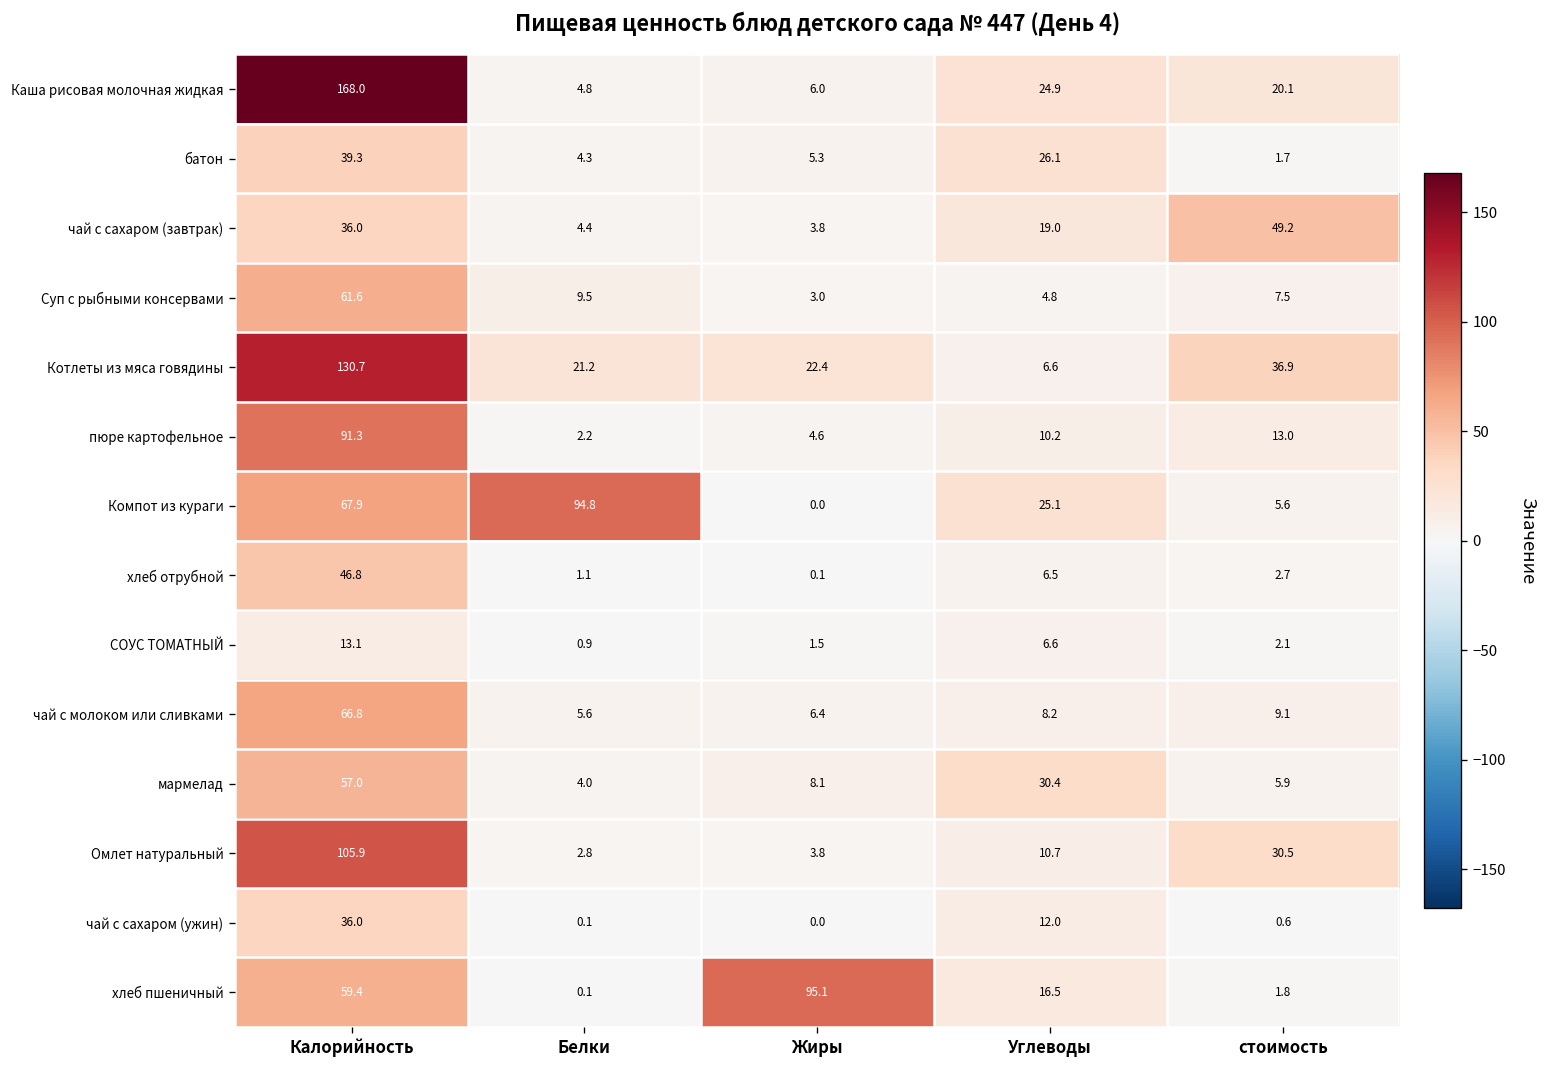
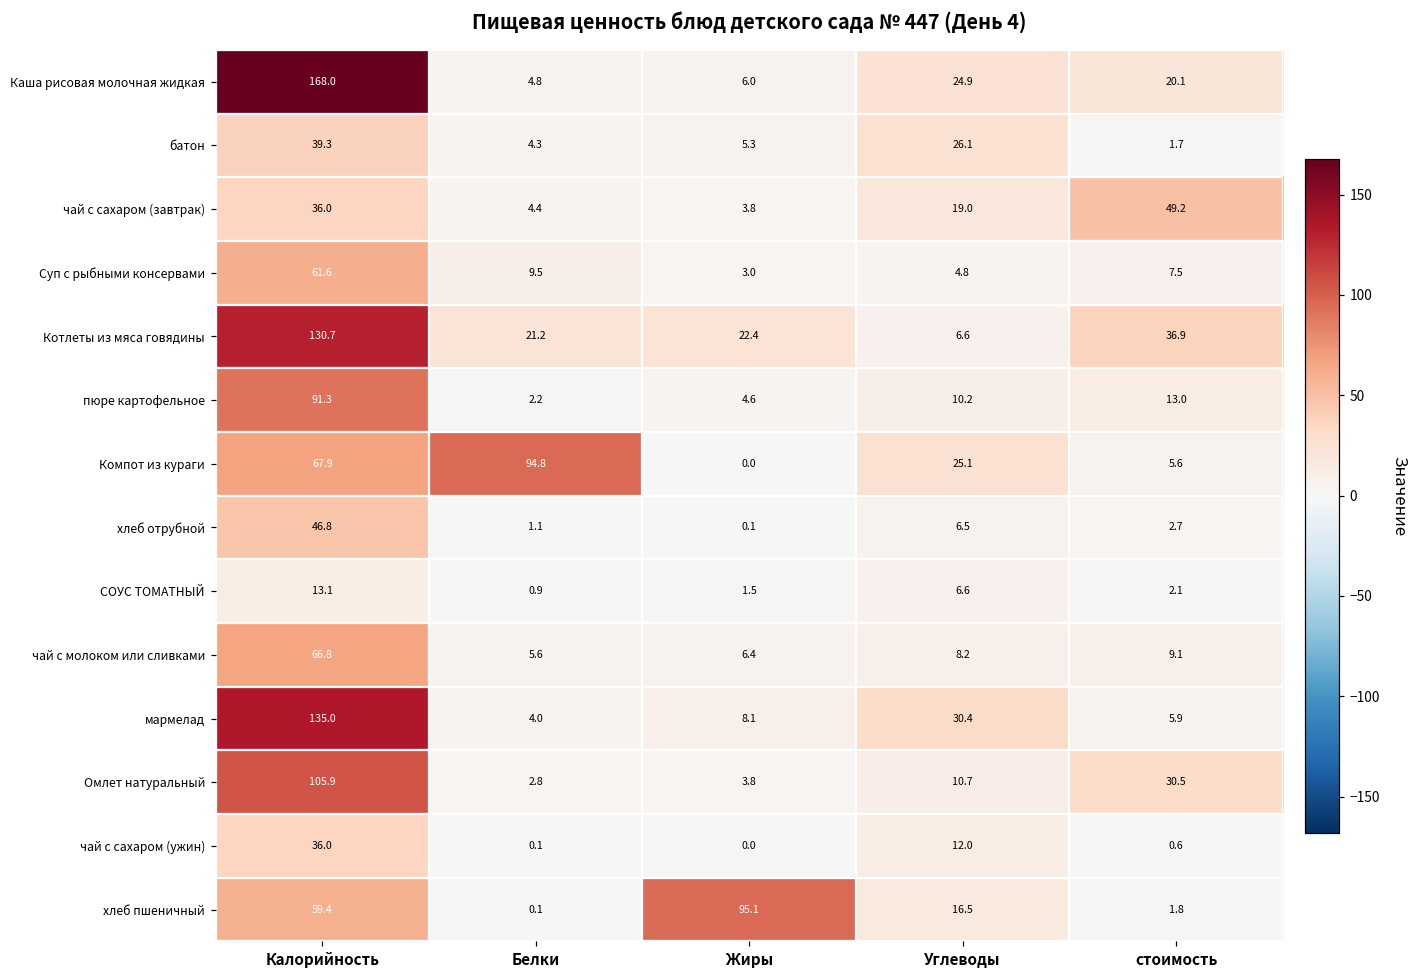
  {
    "Каша рисовая молочная жидкая": {
      "Калорийность": 168.0,
      "Белки": 4.8,
      "Жиры": 6.0,
      "Углеводы": 24.9,
      "стоимость": 20.1
    },
    "батон": {
      "Калорийность": 39.3,
      "Белки": 4.3,
      "Жиры": 5.3,
      "Углеводы": 26.1,
      "стоимость": 1.7
    },
    "чай с сахаром (завтрак)": {
      "Калорийность": 36.0,
      "Белки": 4.4,
      "Жиры": 3.8,
      "Углеводы": 19.0,
      "стоимость": 49.2
    },
    "Суп с рыбными консервами": {
      "Калорийность": 61.6,
      "Белки": 9.5,
      "Жиры": 3.0,
      "Углеводы": 4.8,
      "стоимость": 7.5
    },
    "Котлеты из мяса говядины": {
      "Калорийность": 130.7,
      "Белки": 21.2,
      "Жиры": 22.4,
      "Углеводы": 6.6,
      "стоимость": 36.9
    },
    "пюре картофельное": {
      "Калорийность": 91.3,
      "Белки": 2.2,
      "Жиры": 4.6,
      "Углеводы": 10.2,
      "стоимость": 13.0
    },
    "Компот из кураги": {
      "Калорийность": 67.9,
      "Белки": 94.8,
      "Жиры": 0.0,
      "Углеводы": 25.1,
      "стоимость": 5.6
    },
    "хлеб отрубной": {
      "Калорийность": 46.8,
      "Белки": 1.1,
      "Жиры": 0.1,
      "Углеводы": 6.5,
      "стоимость": 2.7
    },
    "СОУС ТОМАТНЫЙ": {
      "Калорийность": 13.1,
      "Белки": 0.9,
      "Жиры": 1.5,
      "Углеводы": 6.6,
      "стоимость": 2.1
    },
    "чай с молоком или сливками": {
      "Калорийность": 66.8,
      "Белки": 5.6,
      "Жиры": 6.4,
      "Углеводы": 8.2,
      "стоимость": 9.1
    },
    "мармелад": {
-     "Калорийность": 57.0,
+     "Калорийность": 135.0,
      "Белки": 4.0,
      "Жиры": 8.1,
      "Углеводы": 30.4,
      "стоимость": 5.9
    },
    "Омлет натуральный": {
      "Калорийность": 105.9,
      "Белки": 2.8,
      "Жиры": 3.8,
      "Углеводы": 10.7,
      "стоимость": 30.5
    },
    "чай с сахаром (ужин)": {
      "Калорийность": 36.0,
      "Белки": 0.1,
      "Жиры": 0.0,
      "Углеводы": 12.0,
      "стоимость": 0.6
    },
    "хлеб пшеничный": {
      "Калорийность": 59.4,
      "Белки": 0.1,
      "Жиры": 95.1,
      "Углеводы": 16.5,
      "стоимость": 1.8
    }
  }
